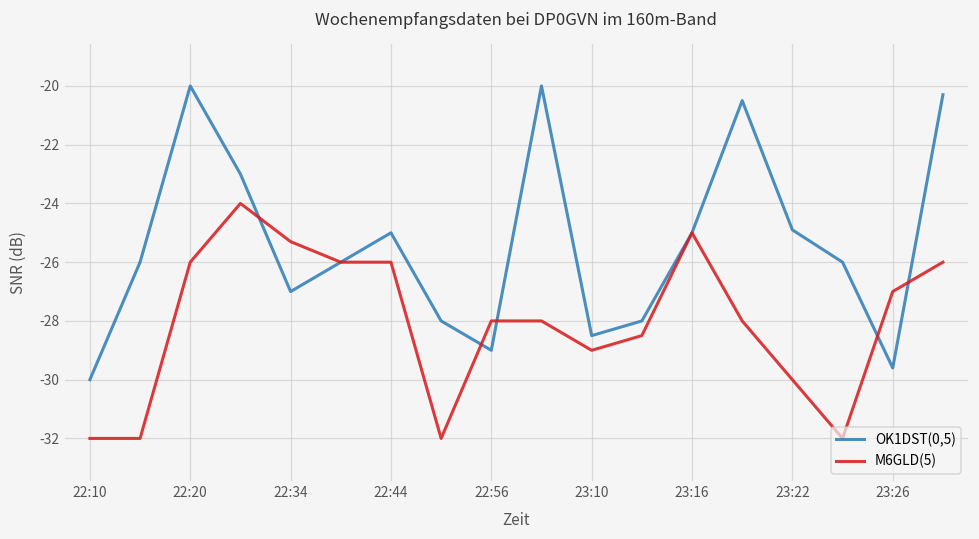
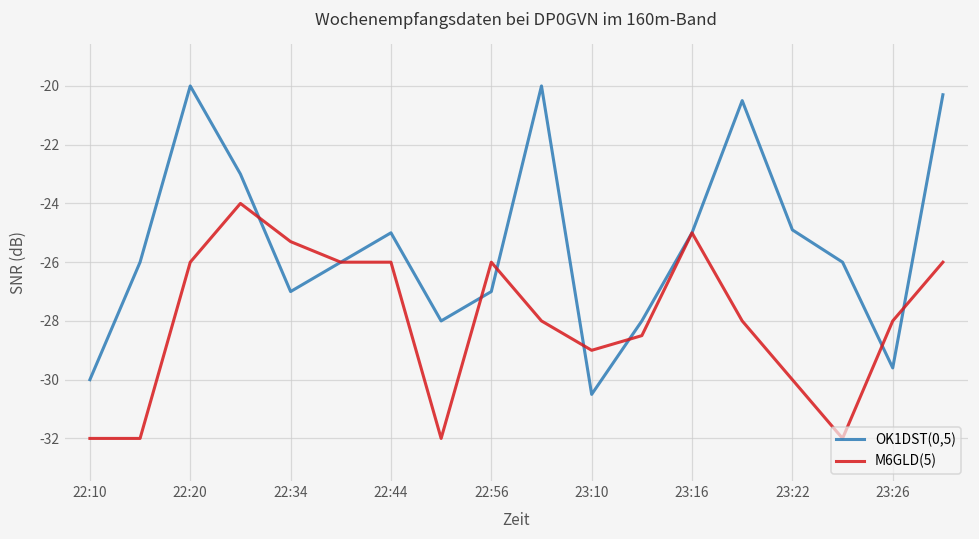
  {
    "OK1DST(0,5)": {
      "22:10": -30.0,
      "22:20": -20.0,
      "22:34": -27.0,
      "22:44": -25.0,
-     "22:56": -29,
-     "23:10": -28.5,
+     "22:56": -27,
+     "23:10": -30.5,
      "23:22": -24.9,
      "23:26": -29.6
    },
    "M6GLD(5)": {
      "22:10": -32,
      "22:20": -26,
      "22:34": -25.3,
      "22:44": -26,
-     "22:56": -28,
+     "22:56": -26,
      "23:10": -29,
      "23:22": -30,
-     "23:26": -27
+     "23:26": -28
    }
  }
